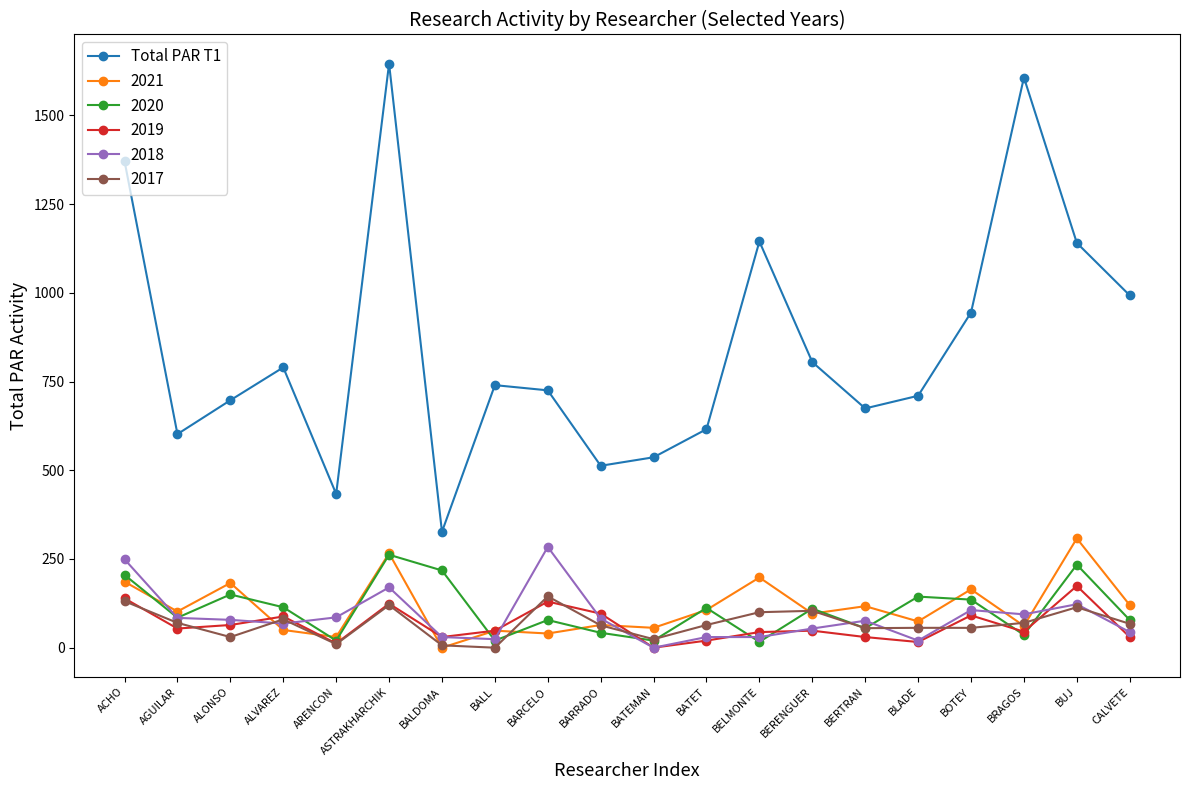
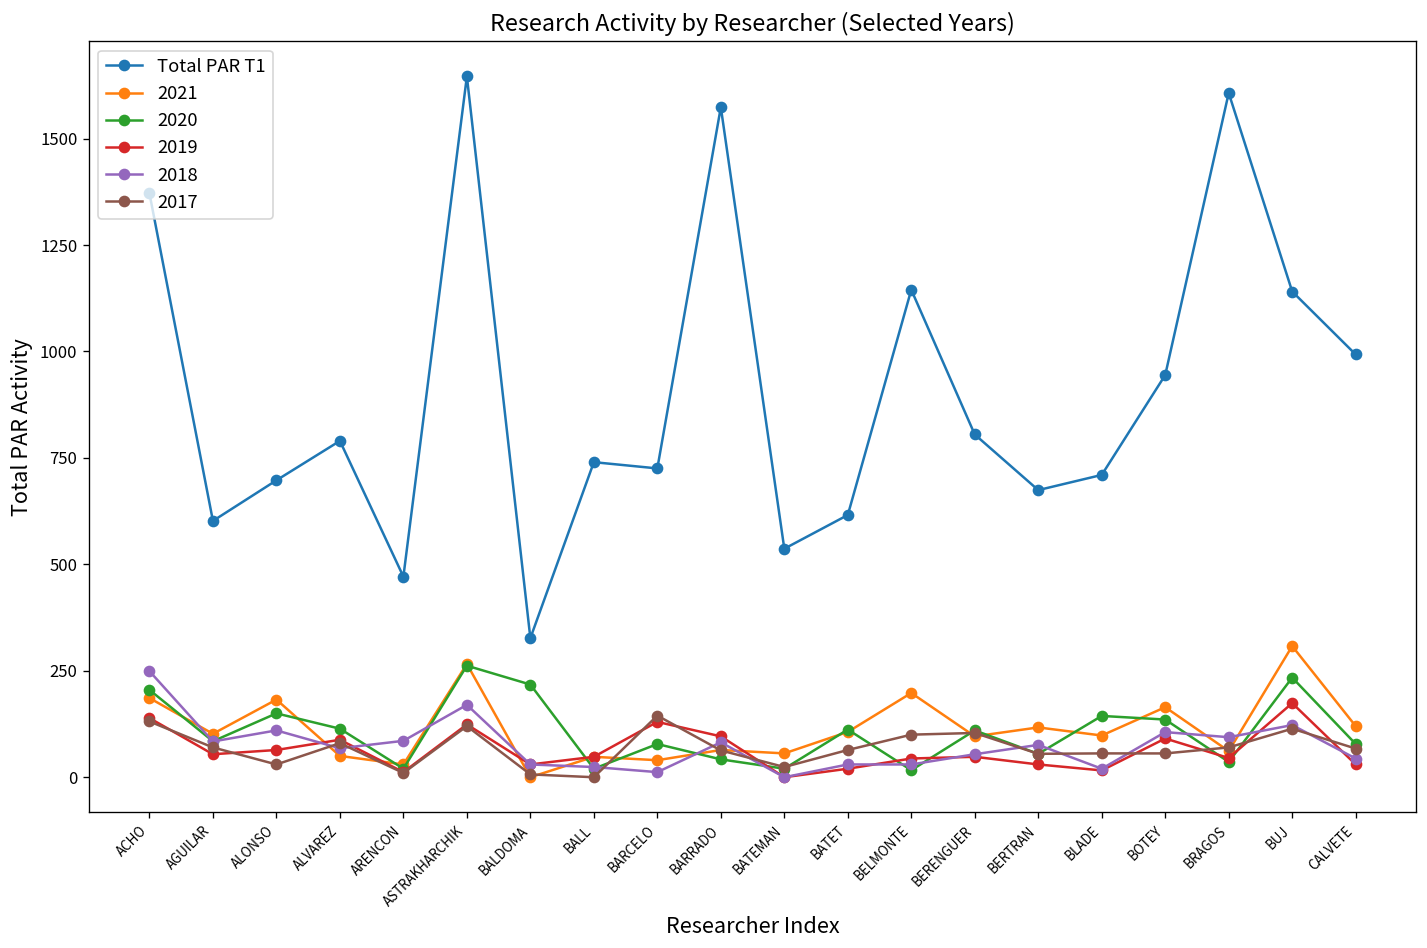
  {
    "Total PAR T1": {
      "AGUILAR": 600,
      "ALONSO": 700,
      "ALVAREZ": 790,
-     "ARENCON": 430,
+     "ARENCON": 470,
      "ASTRAKHARCHIK": 1650,
      "BALDOMA": 330,
      "BALL": 740,
      "BARCELO": 730,
-     "BARRADO": 510,
+     "BARRADO": 1570,
      "BATEMAN": 540,
      "BATET": 620,
      "BELMONTE": 1140,
      "BERENGUER": 800,
      "BERTRAN": 670,
      "BLADE": 710,
      "BOTEY": 940,
      "BRAGOS": 1610,
      "BUJ": 1140,
      "CALVETE": 990
    },
    "2021": {
      "ACHO": 190,
      "AGUILAR": 100,
      "ALONSO": 180,
      "ALVAREZ": 50,
      "ARENCON": 30,
      "BARCELO": 40,
      "BATEMAN": 60,
      "BELMONTE": 200,
      "BERENGUER": 100,
      "BERTRAN": 120,
-     "BLADE": 70,
+     "BLADE": 100,
      "BOTEY": 160,
      "BRAGOS": 60,
      "BUJ": 310,
      "CALVETE": 120
    },
    "2020": {
      "ACHO": 210,
      "ALONSO": 150,
      "ALVAREZ": 110,
      "ARENCON": 20,
      "BALDOMA": 220,
      "BARCELO": 80,
      "BARRADO": 40,
      "BELMONTE": 20,
      "BLADE": 140,
      "BOTEY": 140,
      "BRAGOS": 40,
      "BUJ": 230,
      "CALVETE": 80
    },
    "2019": {
      "ACHO": 140,
      "AGUILAR": 50,
      "ALONSO": 60,
      "ALVAREZ": 90,
      "BARCELO": 130,
      "BARRADO": 100,
      "BATET": 20,
      "BELMONTE": 40,
      "BERTRAN": 30,
      "BOTEY": 90,
      "BRAGOS": 50,
      "BUJ": 170,
      "CALVETE": 30
    },
    "2018": {
      "ACHO": 250,
-     "ALONSO": 80,
+     "ALONSO": 110,
      "ALVAREZ": 70,
      "ARENCON": 90,
      "ASTRAKHARCHIK": 170,
-     "BARCELO": 280,
+     "BARCELO": 10,
      "BARRADO": 80,
      "BATET": 30,
      "BELMONTE": 30,
      "BERTRAN": 80,
      "BOTEY": 110,
      "BRAGOS": 90,
      "BUJ": 120,
      "CALVETE": 40
    },
    "2017": {
      "ACHO": 130,
      "AGUILAR": 70,
      "ALONSO": 30,
      "ALVAREZ": 80,
      "BALL": 0,
      "BARCELO": 140,
      "BATET": 60,
      "BELMONTE": 100,
      "BLADE": 60,
      "BOTEY": 60,
      "BRAGOS": 70,
      "BUJ": 110,
      "CALVETE": 70
    }
  }
